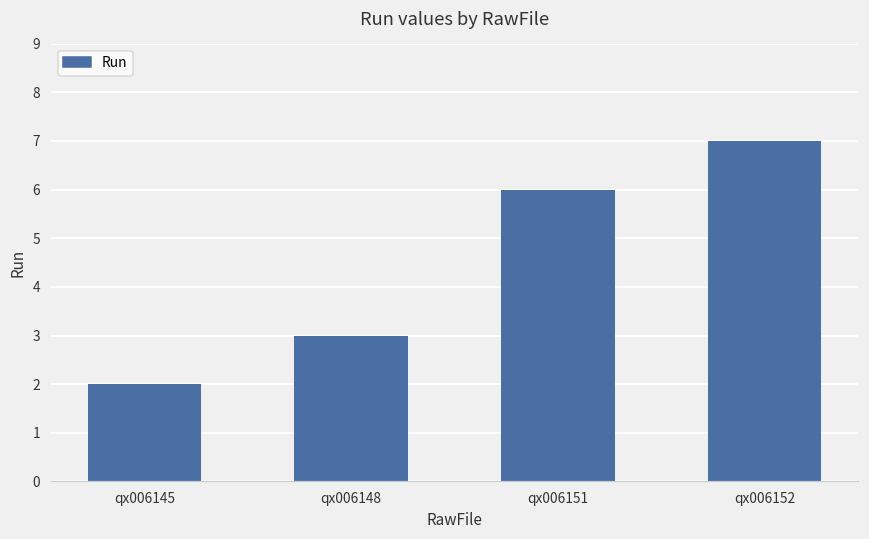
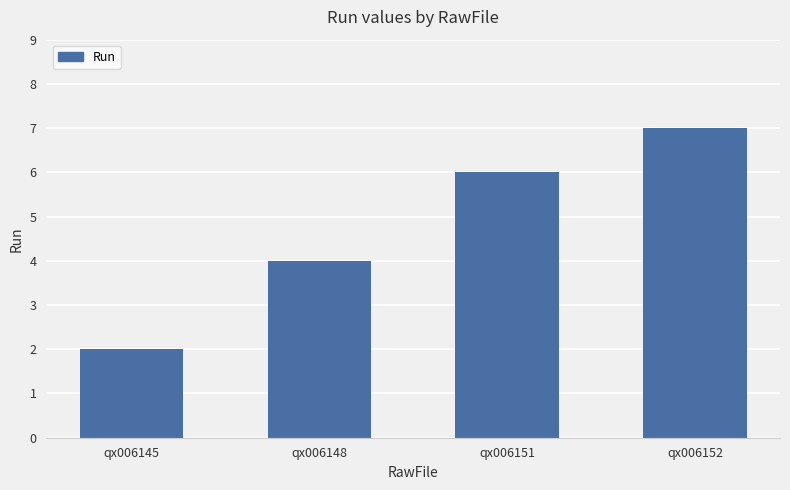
  {
    "qx006145": 2,
-   "qx006148": 3,
+   "qx006148": 4,
    "qx006151": 6,
    "qx006152": 7
  }
